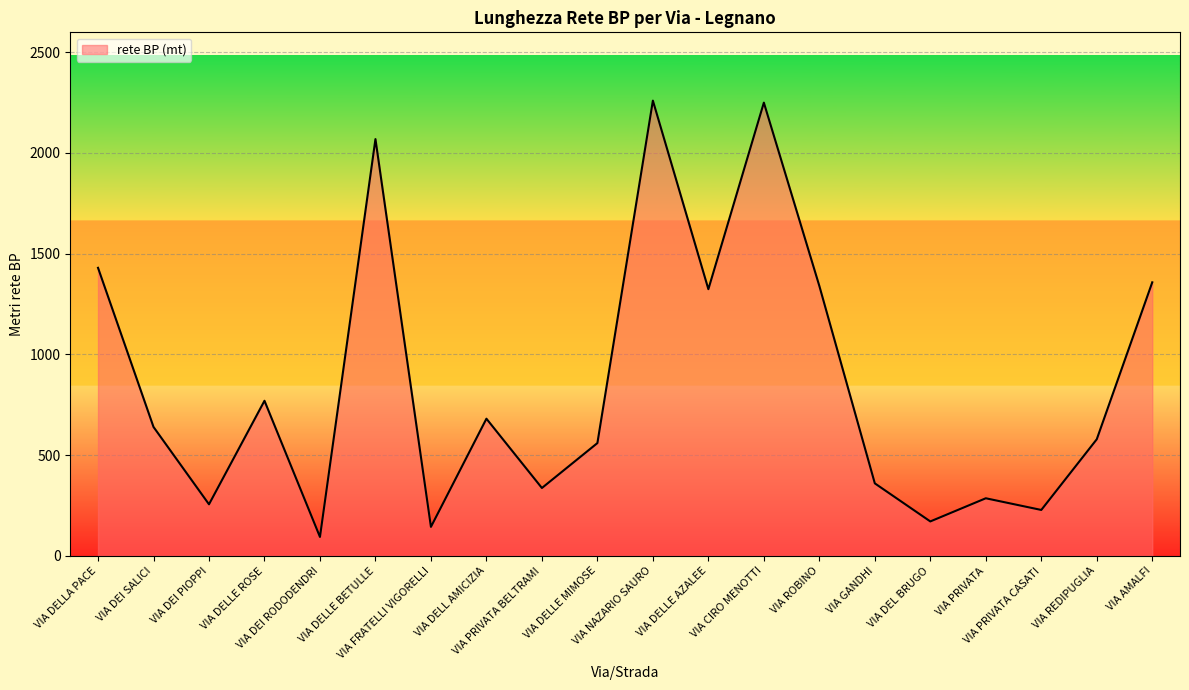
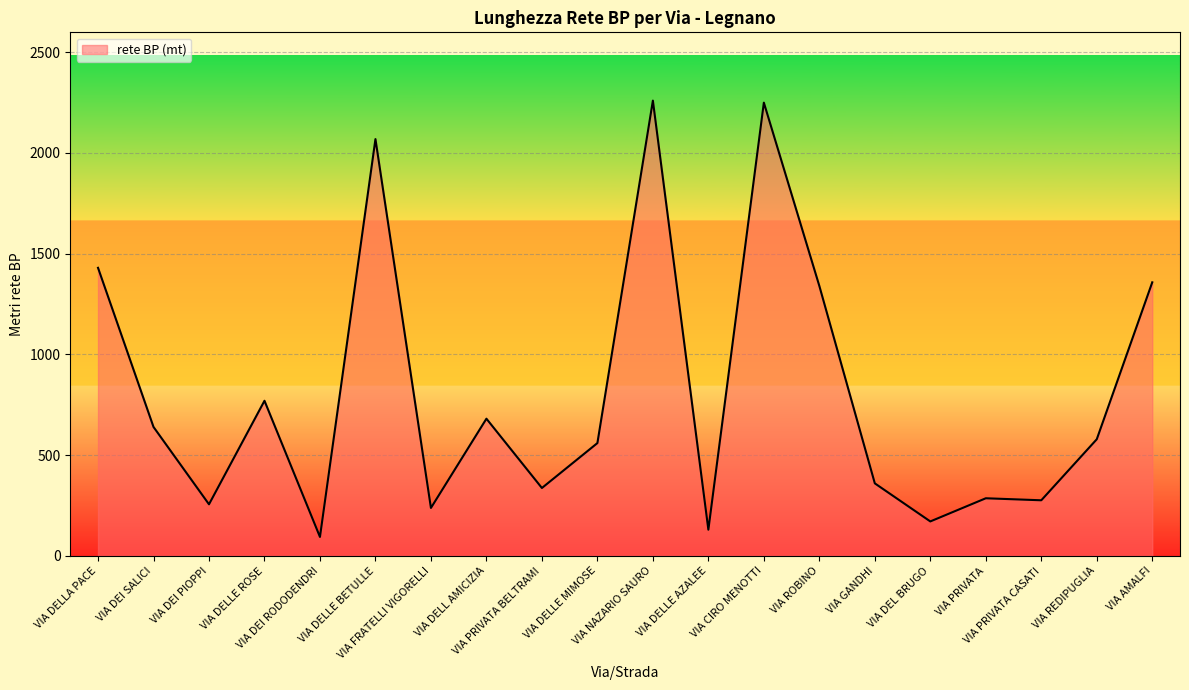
  {
    "VIA DELLA PACE": 1430,
    "VIA DEI SALICI": 640,
    "VIA DEI PIOPPI": 260,
    "VIA DELLE ROSE": 770,
    "VIA DEI RODODENDRI": 90,
    "VIA DELLE BETULLE": 2070,
-   "VIA FRATELLI VIGORELLI": 140,
+   "VIA FRATELLI VIGORELLI": 240,
    "VIA DELL AMICIZIA": 680,
    "VIA PRIVATA BELTRAMI": 340,
    "VIA DELLE MIMOSE": 560,
    "VIA NAZARIO SAURO": 2260,
-   "VIA DELLE AZALEE": 1320,
+   "VIA DELLE AZALEE": 130,
    "VIA CIRO MENOTTI": 2250,
    "VIA ROBINO": 1340,
    "VIA GANDHI": 360,
    "VIA DEL BRUGO": 170,
    "VIA PRIVATA": 290,
-   "VIA PRIVATA CASATI": 230,
+   "VIA PRIVATA CASATI": 280,
    "VIA REDIPUGLIA": 580,
    "VIA AMALFI": 1360
  }
